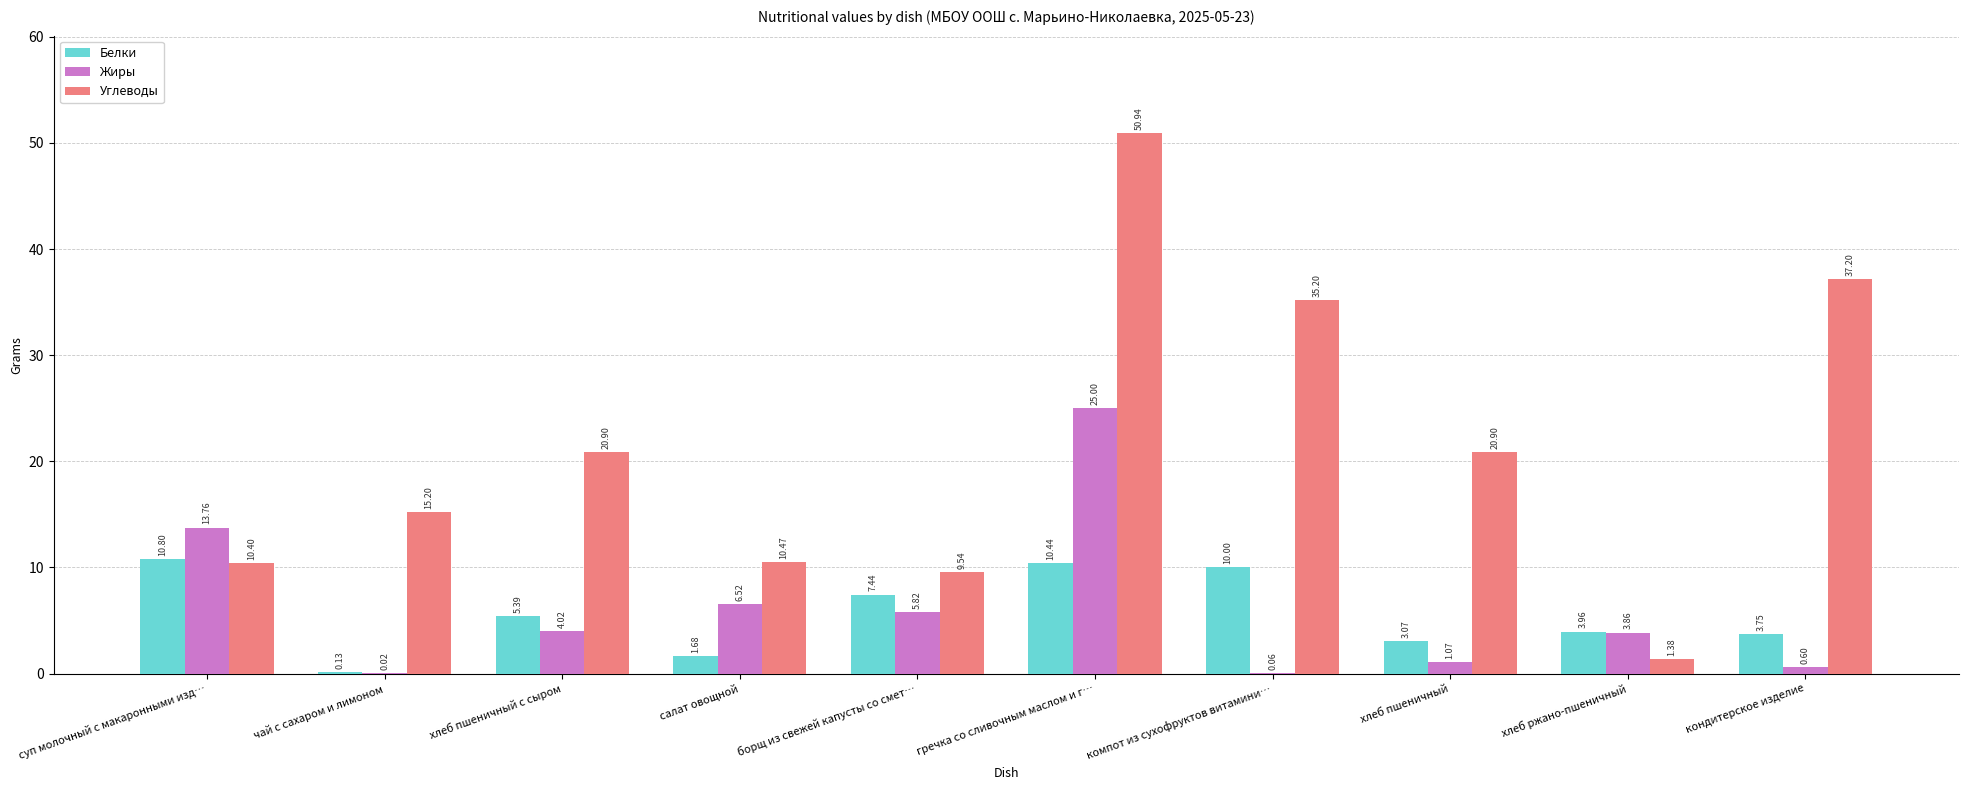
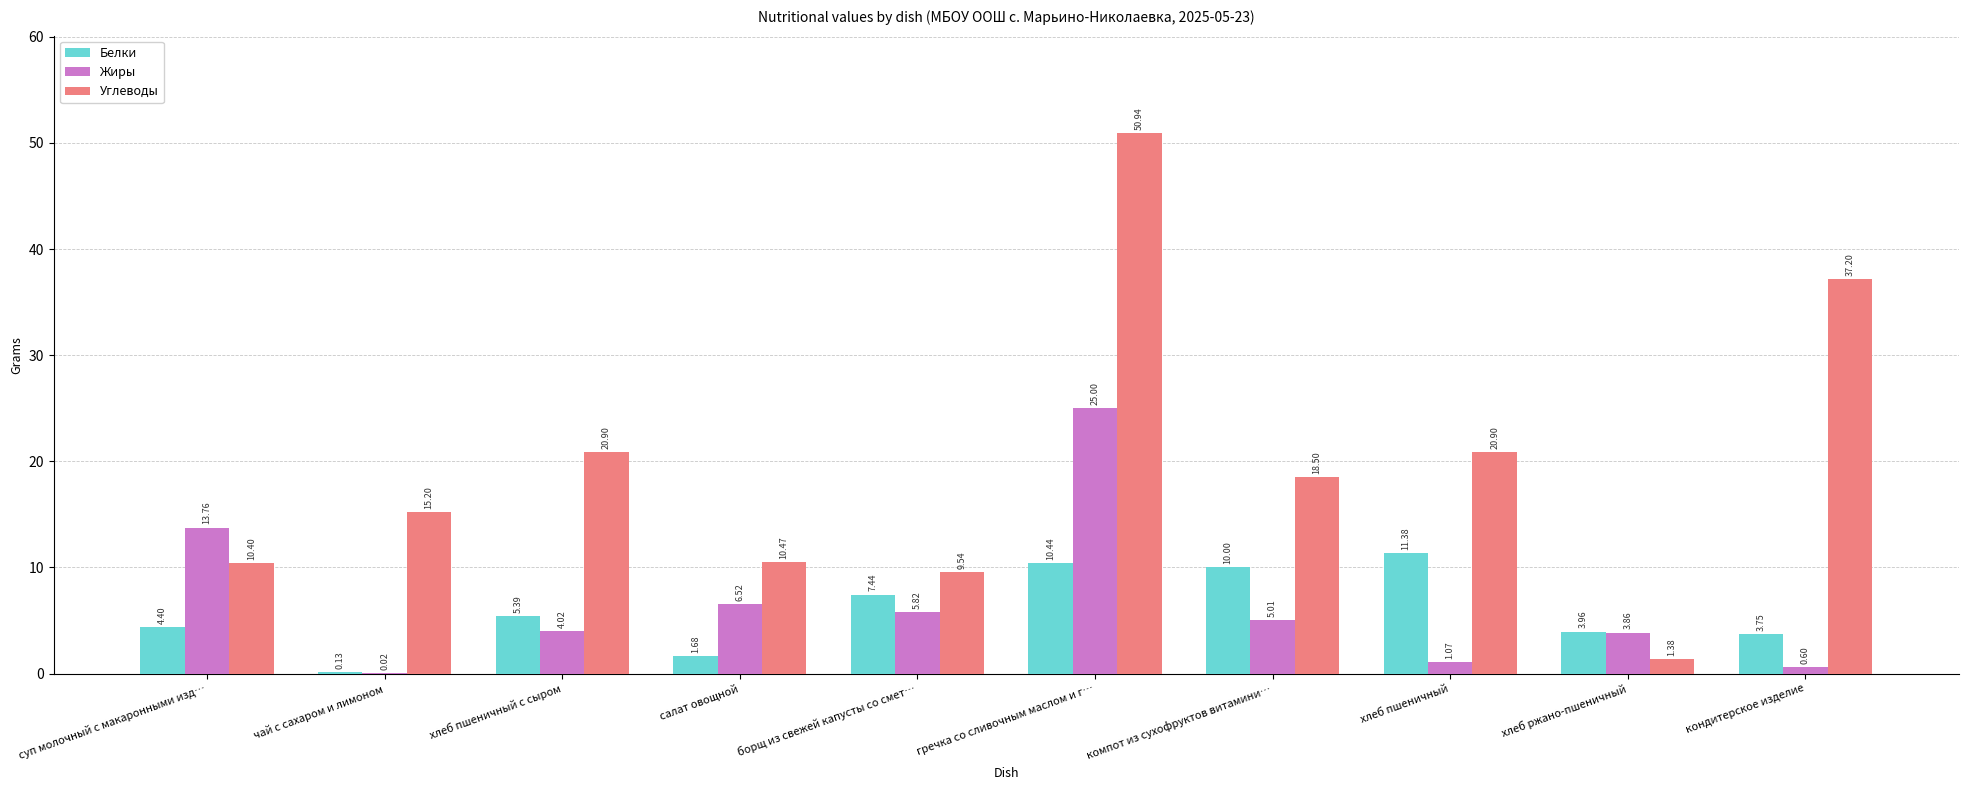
  {
    "Белки": {
-     "суп молочный с макаронными изд…": 10.80,
+     "суп молочный с макаронными изд…": 4.40,
      "чай с сахаром и лимоном": 0.13,
      "хлеб пшеничный с сыром": 5.39,
      "салат овощной": 1.68,
      "борщ из свежей капусты со смет…": 7.44,
      "гречка со сливочным маслом и г…": 10.44,
      "компот из сухофруктов витамини…": 10.00,
-     "хлеб пшеничный": 3.07,
+     "хлеб пшеничный": 11.38,
      "хлеб ржано-пшеничный": 3.96,
      "кондитерское изделие": 3.75
    },
    "Жиры": {
      "суп молочный с макаронными изд…": 13.76,
      "чай с сахаром и лимоном": 0.02,
      "хлеб пшеничный с сыром": 4.02,
      "салат овощной": 6.52,
      "борщ из свежей капусты со смет…": 5.82,
      "гречка со сливочным маслом и г…": 25.00,
-     "компот из сухофруктов витамини…": 0.06,
+     "компот из сухофруктов витамини…": 5.01,
      "хлеб пшеничный": 1.07,
      "хлеб ржано-пшеничный": 3.86,
      "кондитерское изделие": 0.60
    },
    "Углеводы": {
      "суп молочный с макаронными изд…": 10.40,
      "чай с сахаром и лимоном": 15.20,
      "хлеб пшеничный с сыром": 20.90,
      "салат овощной": 10.47,
      "борщ из свежей капусты со смет…": 9.54,
      "гречка со сливочным маслом и г…": 50.94,
-     "компот из сухофруктов витамини…": 35.20,
+     "компот из сухофруктов витамини…": 18.50,
      "хлеб пшеничный": 20.90,
      "хлеб ржано-пшеничный": 1.38,
      "кондитерское изделие": 37.20
    }
  }
